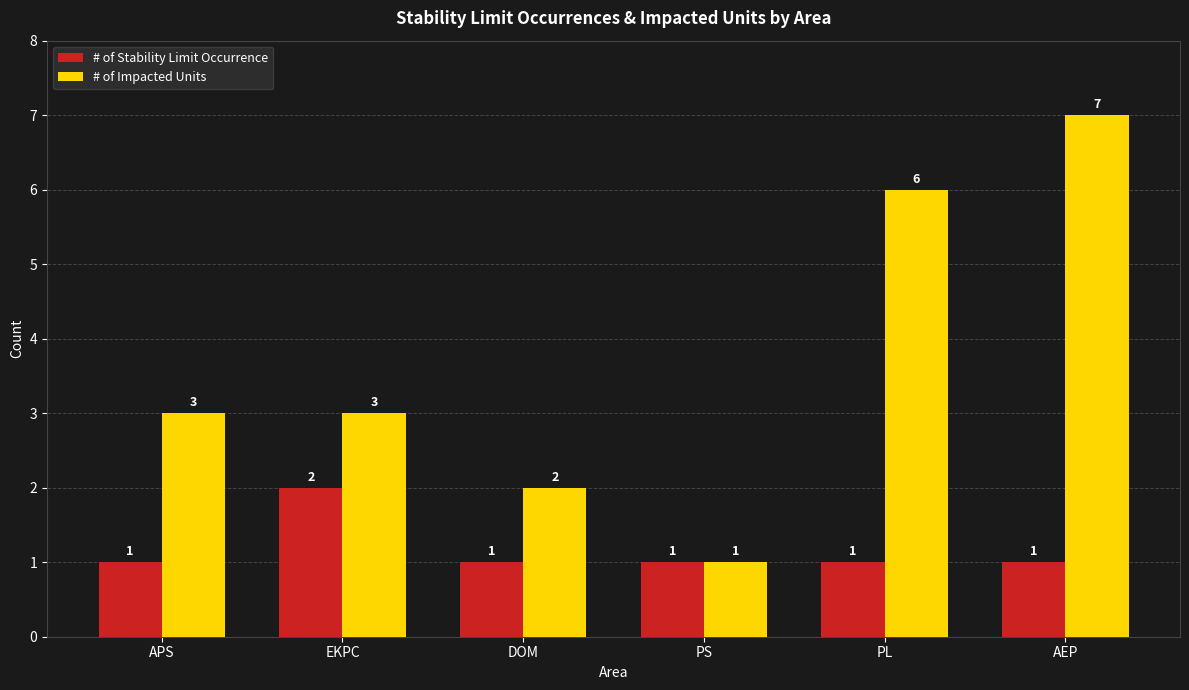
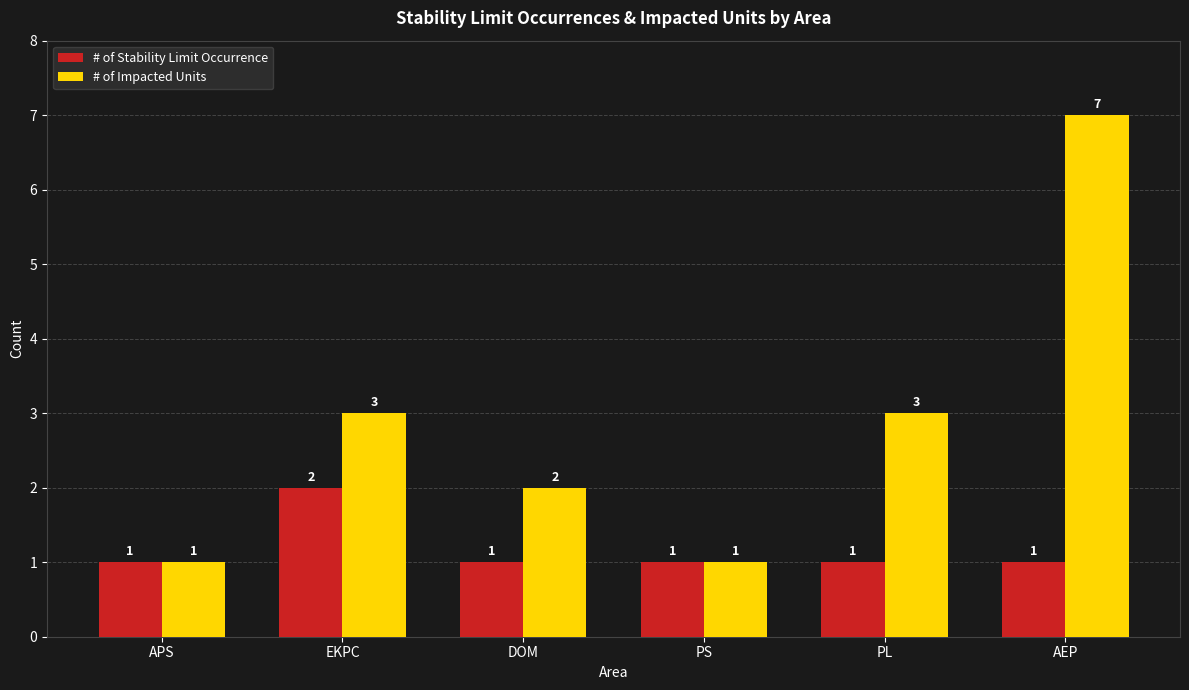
  {
    "# of Stability Limit Occurrence": {
      "APS": 1,
      "EKPC": 2,
      "DOM": 1,
      "PS": 1,
      "PL": 1,
      "AEP": 1
    },
    "# of Impacted Units": {
-     "APS": 3,
+     "APS": 1,
      "EKPC": 3,
      "DOM": 2,
      "PS": 1,
-     "PL": 6,
+     "PL": 3,
      "AEP": 7
    }
  }
